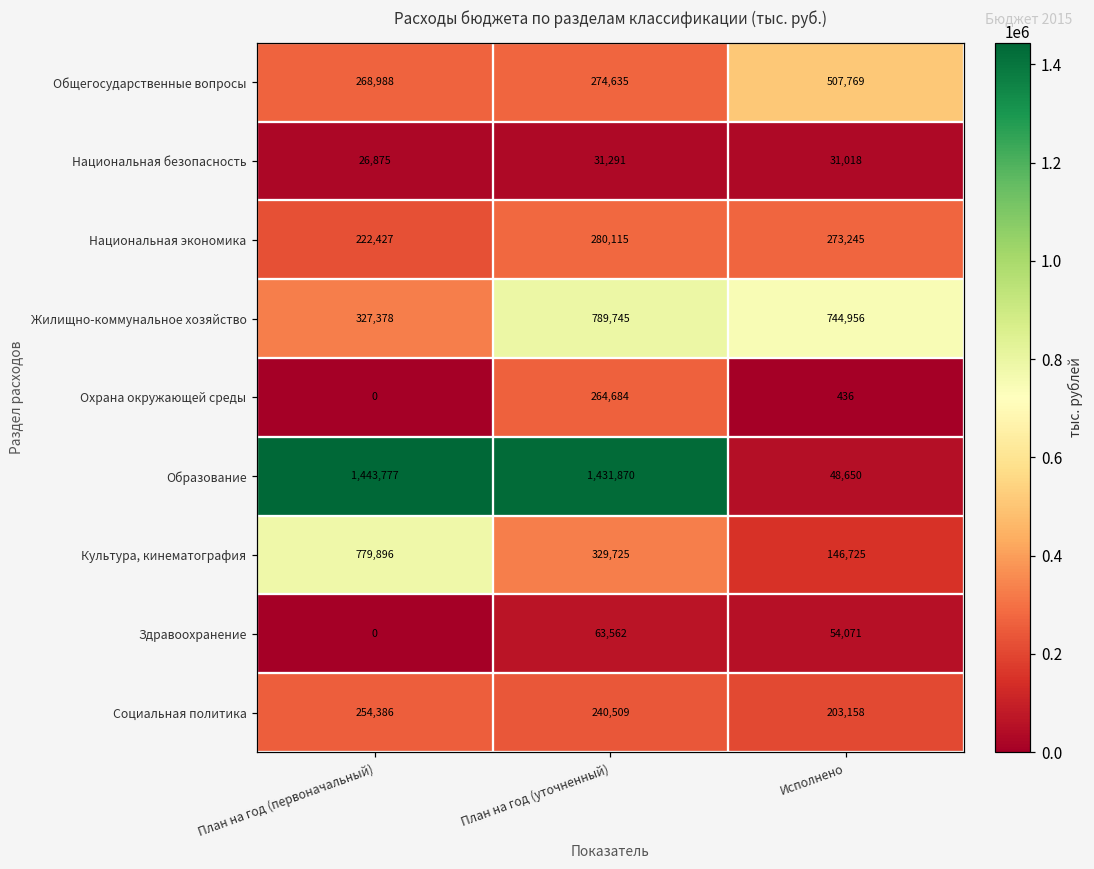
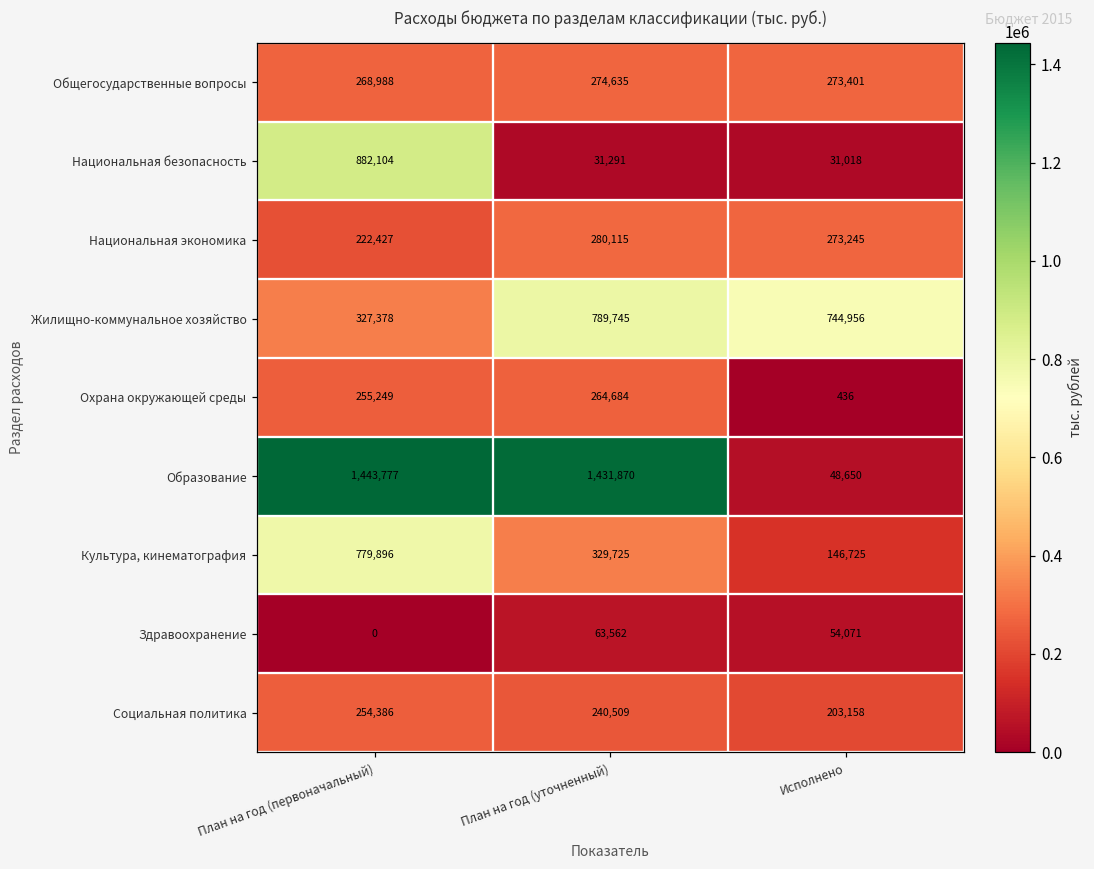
  {
    "Общегосударственные вопросы": {
      "План на год (первоначальный)": "268,988",
      "План на год (уточненный)": "274,635",
-     "Исполнено": "507,769"
+     "Исполнено": "273,401"
    },
    "Национальная безопасность": {
-     "План на год (первоначальный)": "26,875",
+     "План на год (первоначальный)": "882,104",
      "План на год (уточненный)": "31,291",
      "Исполнено": "31,018"
    },
    "Национальная экономика": {
      "План на год (первоначальный)": "222,427",
      "План на год (уточненный)": "280,115",
      "Исполнено": "273,245"
    },
    "Жилищно-коммунальное хозяйство": {
      "План на год (первоначальный)": "327,378",
      "План на год (уточненный)": "789,745",
      "Исполнено": "744,956"
    },
    "Охрана окружающей среды": {
-     "План на год (первоначальный)": "0",
+     "План на год (первоначальный)": "255,249",
      "План на год (уточненный)": "264,684",
      "Исполнено": "436"
    },
    "Образование": {
      "План на год (первоначальный)": "1,443,777",
      "План на год (уточненный)": "1,431,870",
      "Исполнено": "48,650"
    },
    "Культура, кинематография": {
      "План на год (первоначальный)": "779,896",
      "План на год (уточненный)": "329,725",
      "Исполнено": "146,725"
    },
    "Здравоохранение": {
      "План на год (первоначальный)": "0",
      "План на год (уточненный)": "63,562",
      "Исполнено": "54,071"
    },
    "Социальная политика": {
      "План на год (первоначальный)": "254,386",
      "План на год (уточненный)": "240,509",
      "Исполнено": "203,158"
    }
  }
